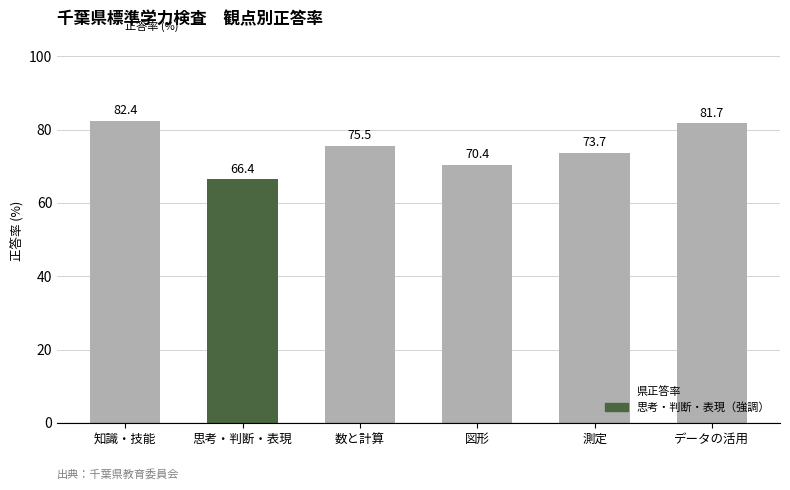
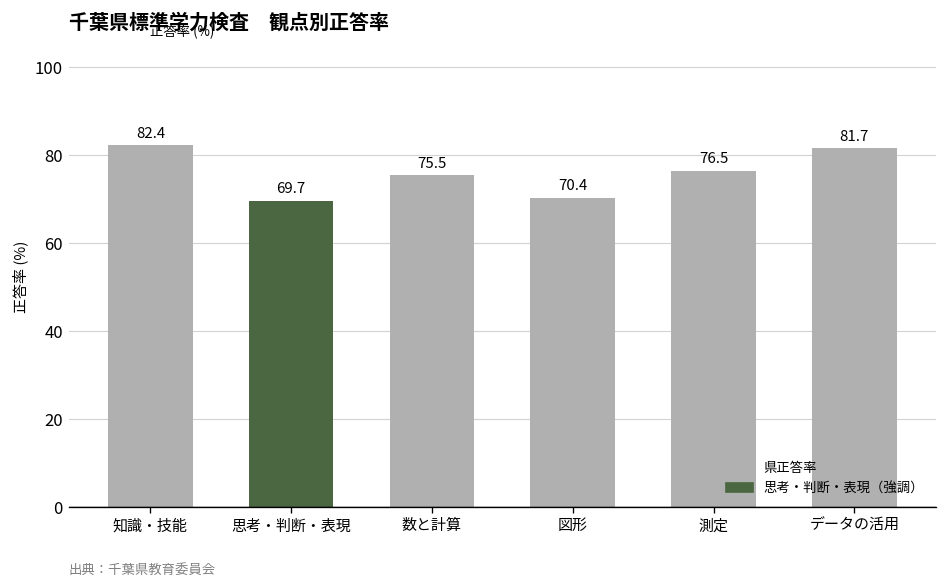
  {
    "知識・技能": 82.4,
-   "思考・判断・表現": 66.4,
+   "思考・判断・表現": 69.7,
    "数と計算": 75.5,
    "図形": 70.4,
-   "測定": 73.7,
+   "測定": 76.5,
    "データの活用": 81.7
  }
